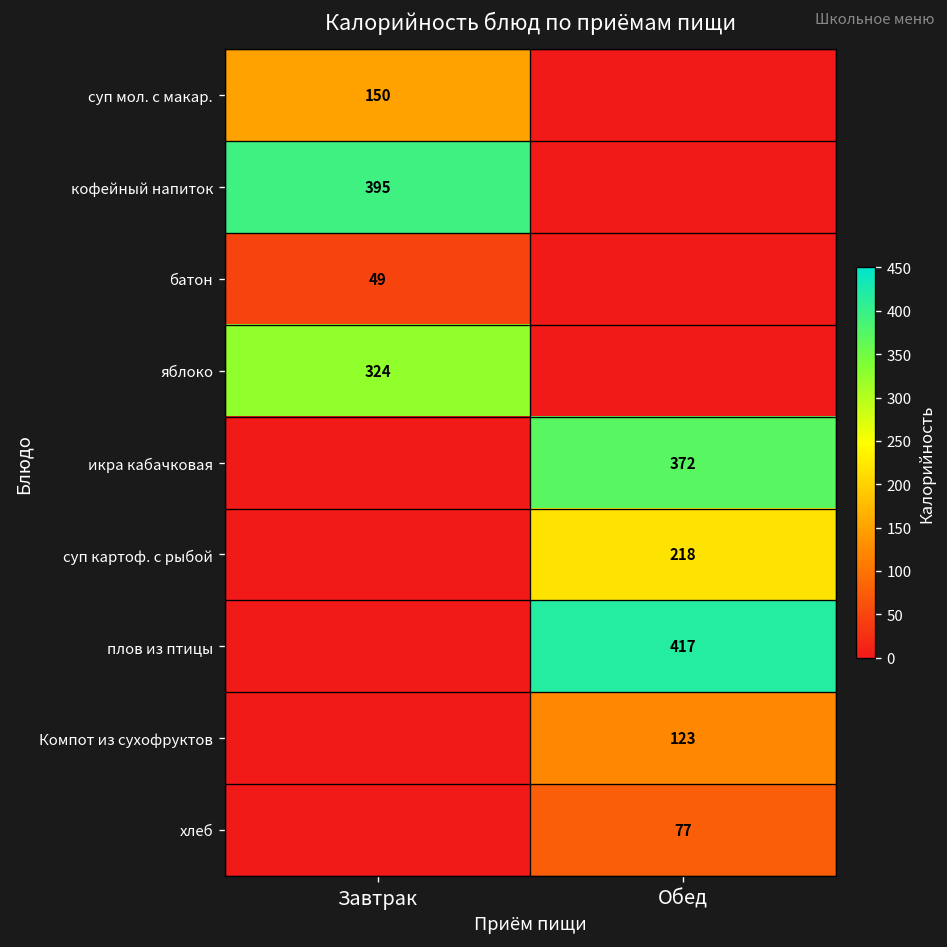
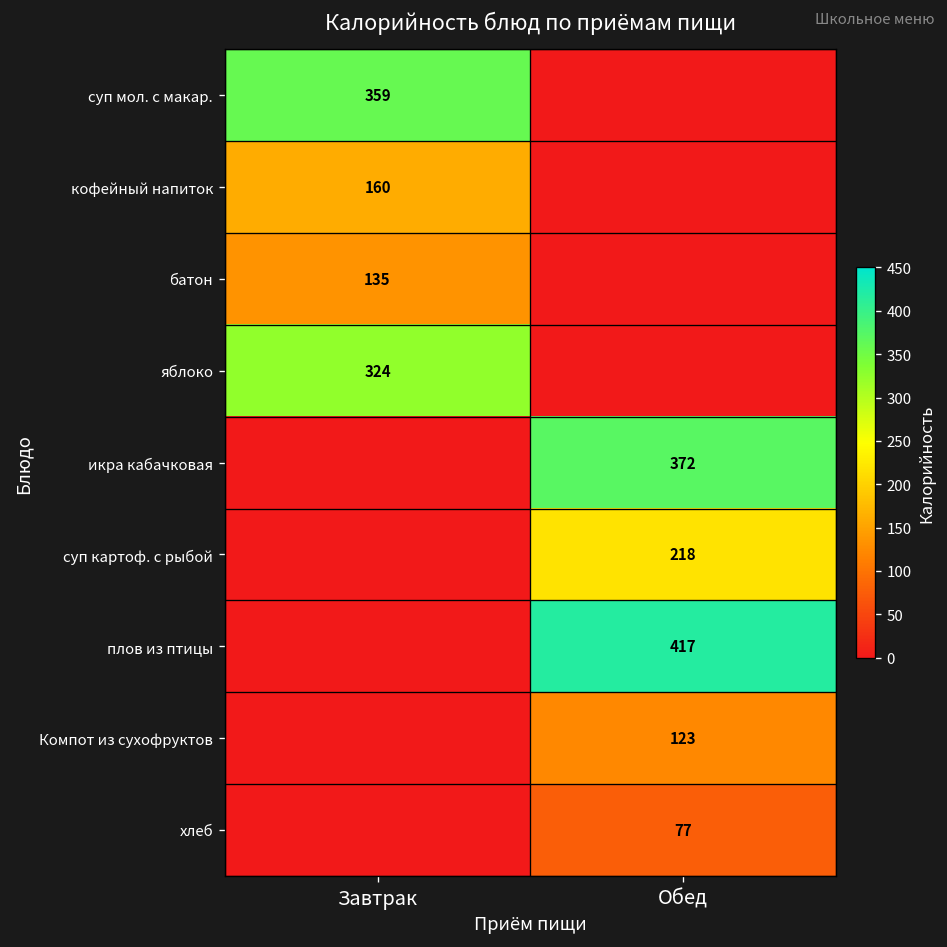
  {
    "суп мол. с макар.": {
-     "Завтрак": 150
+     "Завтрак": 359
    },
    "кофейный напиток": {
-     "Завтрак": 395
+     "Завтрак": 160
    },
    "батон": {
-     "Завтрак": 49
+     "Завтрак": 135
    },
    "яблоко": {
      "Завтрак": 324
    },
    "икра кабачковая": {
      "Обед": 372
    },
    "суп картоф. с рыбой": {
      "Обед": 218
    },
    "плов из птицы": {
      "Обед": 417
    },
    "Компот из сухофруктов": {
      "Обед": 123
    },
    "хлеб": {
      "Обед": 77
    }
  }
